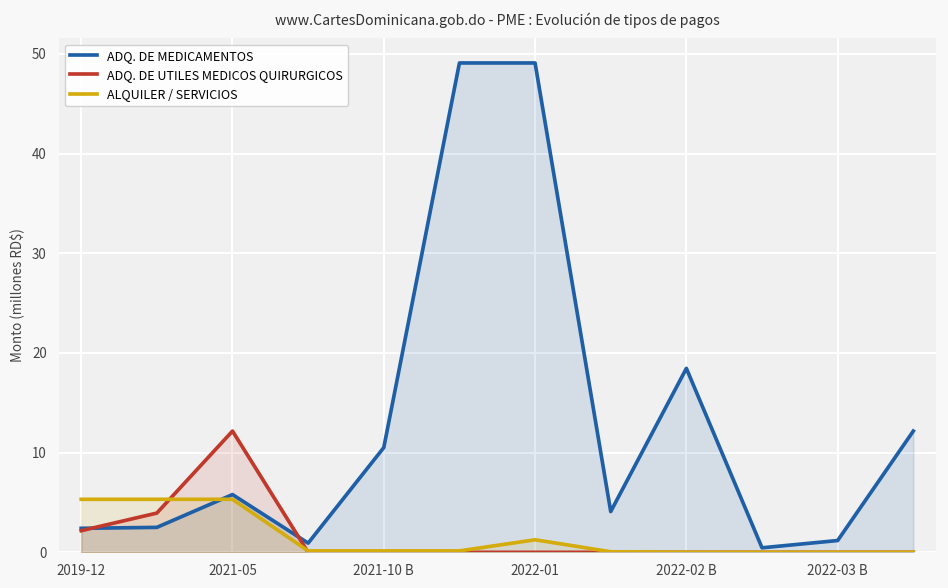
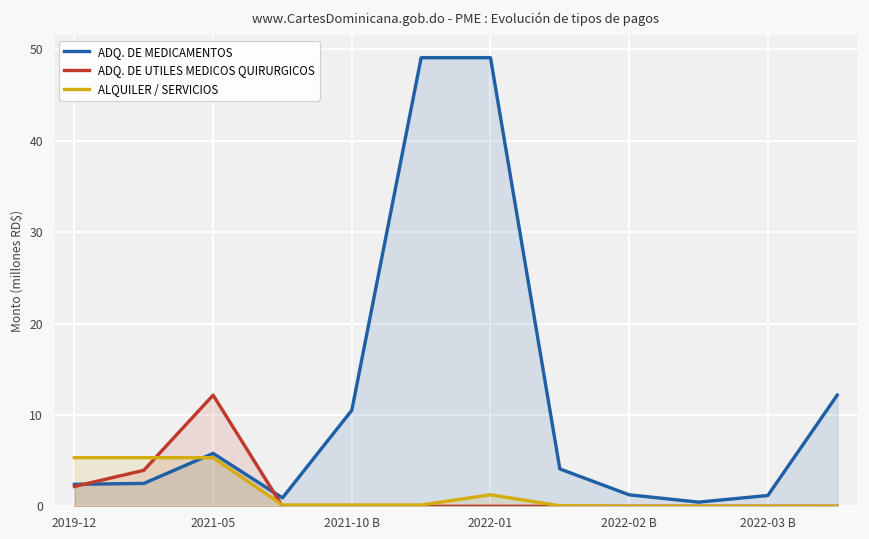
  {
    "ADQ. DE MEDICAMENTOS": {
      "2021-05": 6,
      "2021-10 B": 11,
      "2022-01": 49,
-     "2022-02 B": 18,
+     "2022-02 B": 1,
      "2022-03 B": 1
    },
    "ADQ. DE UTILES MEDICOS QUIRURGICOS": {
      "2021-05": 12,
      "2022-01": 0
    },
    "ALQUILER / SERVICIOS": {
      "2019-12": 5,
      "2021-05": 5,
      "2022-01": 1
    }
  }
